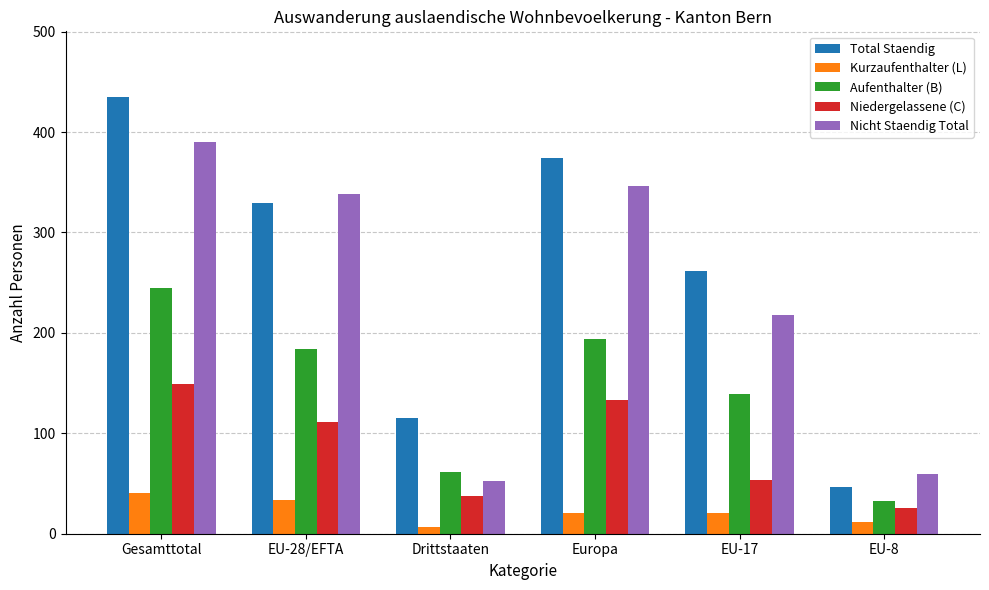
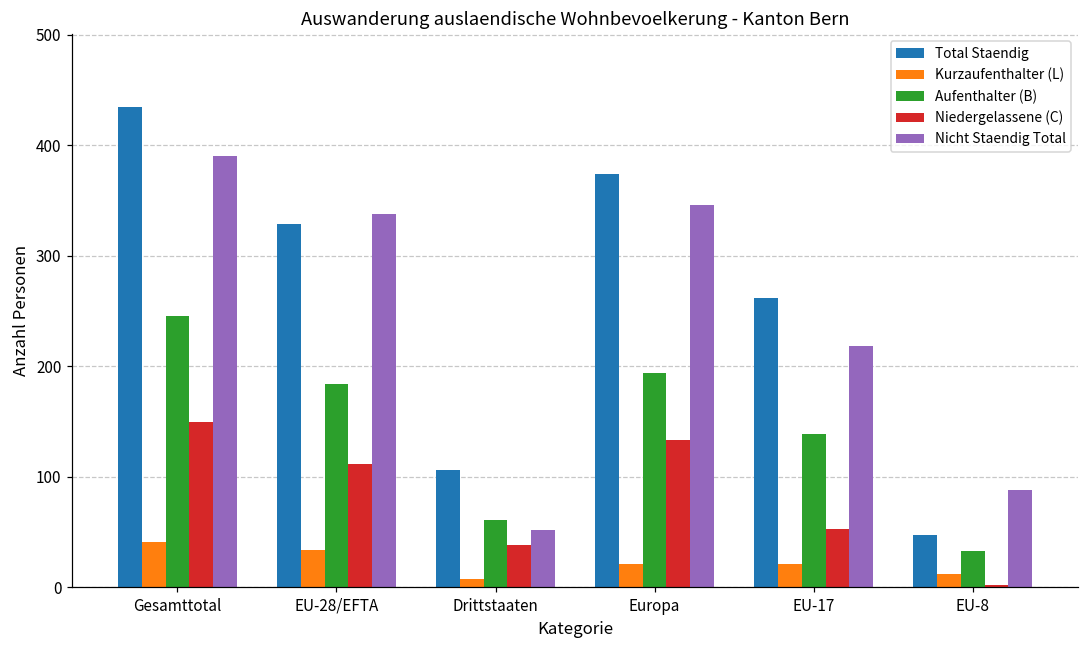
  {
    "Total Staendig": {
      "Gesamttotal": 435,
      "EU-28/EFTA": 329,
-     "Drittstaaten": 115,
+     "Drittstaaten": 106,
      "Europa": 374,
      "EU-17": 262,
      "EU-8": 47
    },
    "Kurzaufenthalter (L)": {
      "Gesamttotal": 41,
      "EU-28/EFTA": 34,
      "Drittstaaten": 7,
      "Europa": 21,
      "EU-17": 21,
      "EU-8": 12
    },
    "Aufenthalter (B)": {
      "Gesamttotal": 245,
      "EU-28/EFTA": 184,
      "Drittstaaten": 61,
      "Europa": 194,
      "EU-17": 139,
      "EU-8": 33
    },
    "Niedergelassene (C)": {
      "Gesamttotal": 149,
      "EU-28/EFTA": 111,
      "Drittstaaten": 38,
      "Europa": 133,
      "EU-17": 53,
-     "EU-8": 26
+     "EU-8": 2
    },
    "Nicht Staendig Total": {
      "Gesamttotal": 390,
      "EU-28/EFTA": 338,
      "Drittstaaten": 52,
      "Europa": 346,
      "EU-17": 218,
-     "EU-8": 59
+     "EU-8": 88
    }
  }
